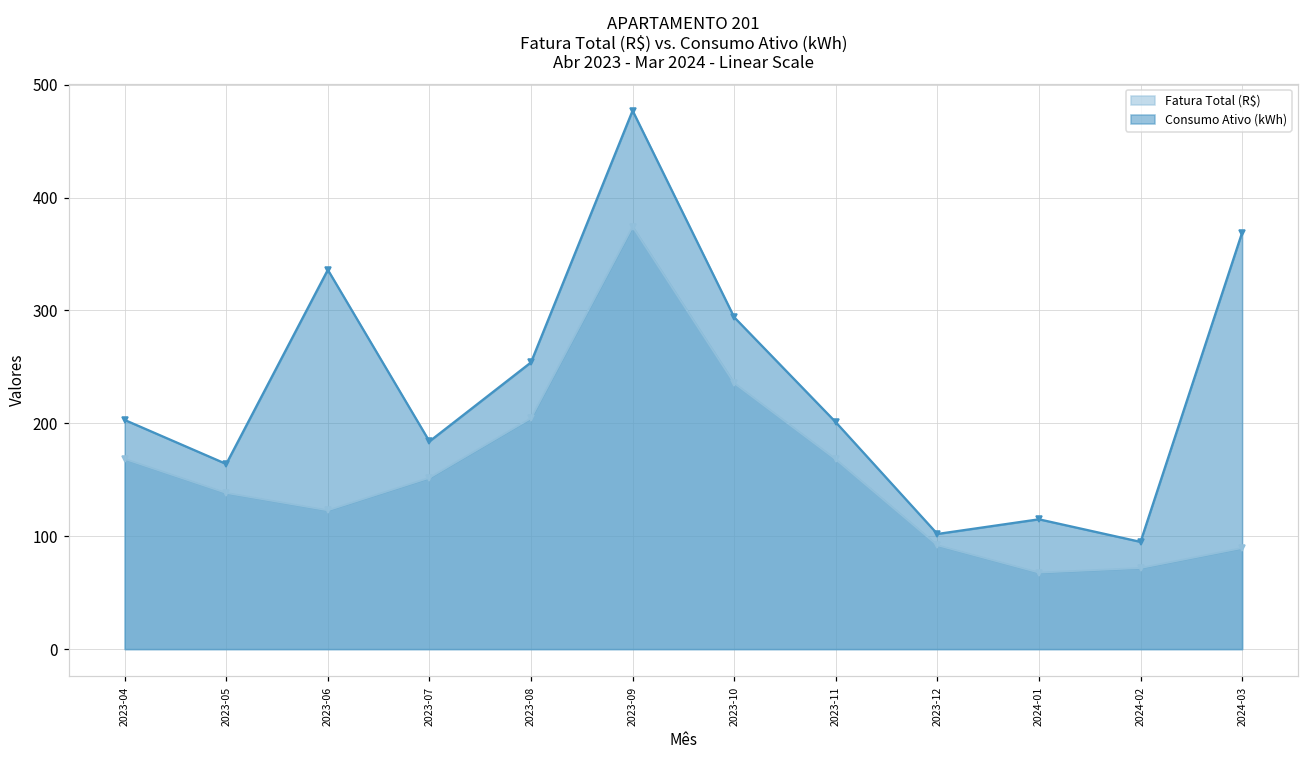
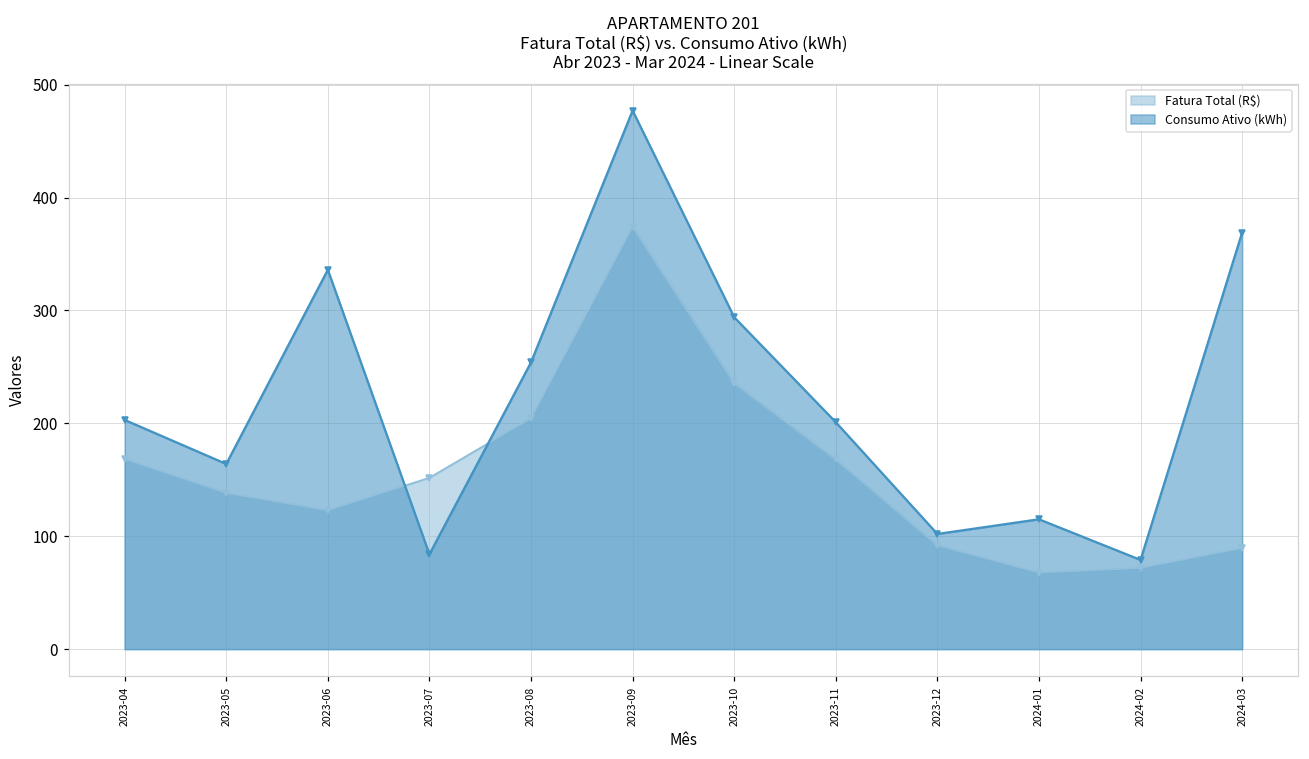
  {
    "Fatura Total (R$)": {
      "2023-04": 168,
      "2023-05": 138,
      "2023-06": 123,
      "2023-07": 152,
      "2023-08": 205,
      "2023-09": 374,
      "2023-10": 236,
      "2023-11": 168,
      "2023-12": 92,
      "2024-01": 68,
      "2024-02": 72,
      "2024-03": 90
    },
    "Consumo Ativo (kWh)": {
      "2023-04": 203,
      "2023-05": 164,
      "2023-06": 336,
-     "2023-07": 184,
+     "2023-07": 84,
      "2023-08": 254,
      "2023-09": 477,
      "2023-10": 294,
      "2023-11": 201,
      "2023-12": 102,
      "2024-01": 115,
-     "2024-02": 95,
+     "2024-02": 79,
      "2024-03": 369
    }
  }
